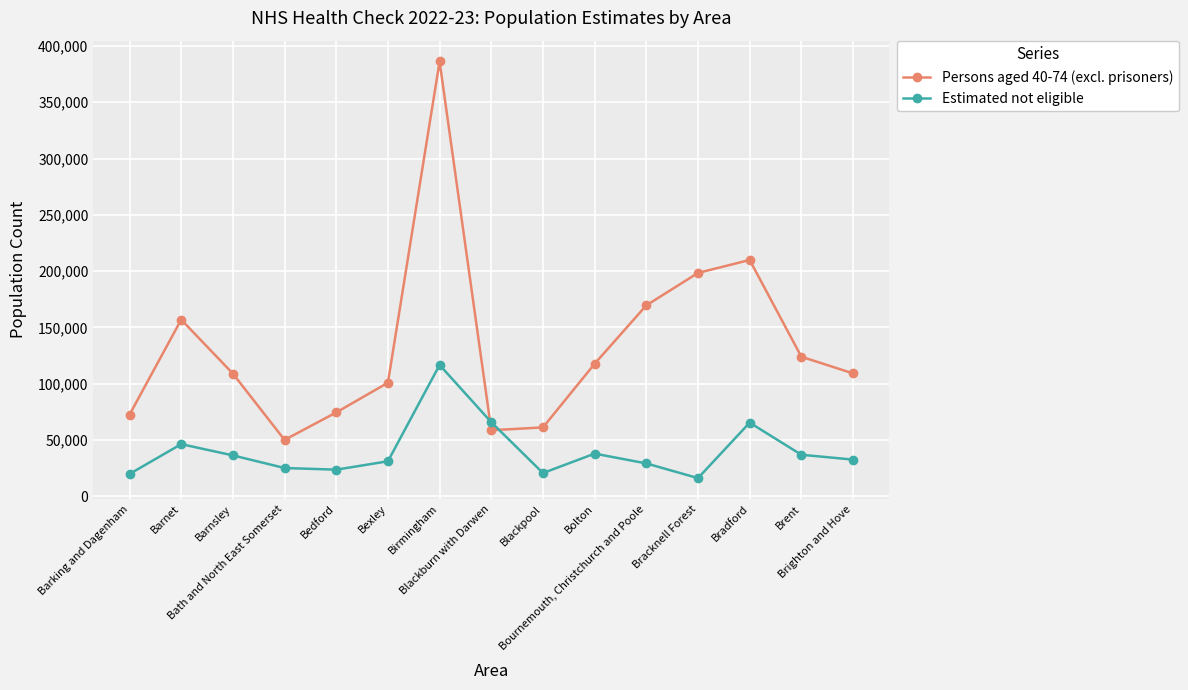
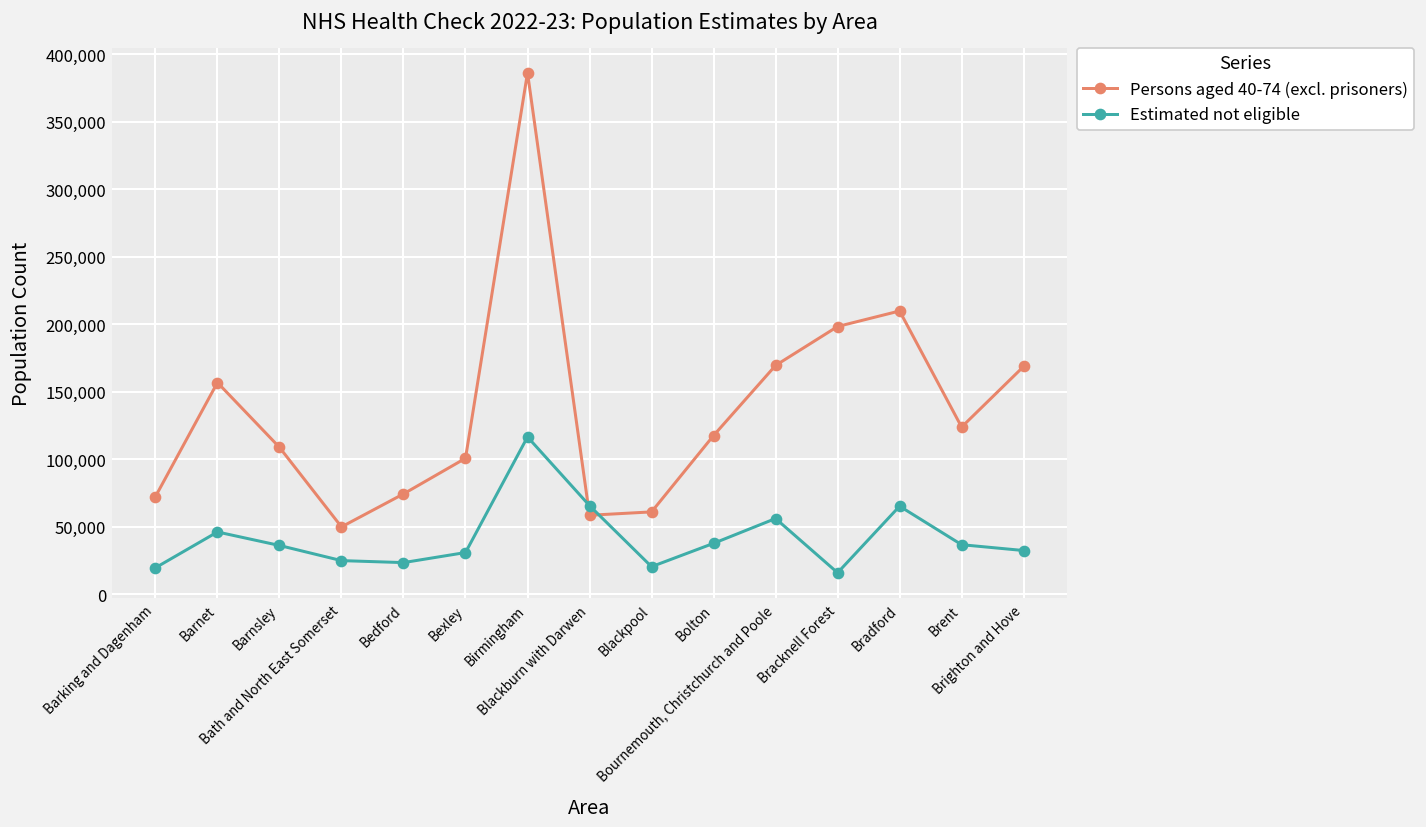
  {
    "Persons aged 40-74 (excl. prisoners)": {
      "Barking and Dagenham": "72,000",
      "Barnet": "157,000",
      "Barnsley": "109,000",
      "Bath and North East Somerset": "50,000",
      "Bedford": "74,000",
      "Bexley": "101,000",
      "Birmingham": "386,000",
      "Blackburn with Darwen": "59,000",
      "Blackpool": "61,000",
      "Bolton": "118,000",
      "Bournemouth, Christchurch and Poole": "170,000",
      "Bracknell Forest": "198,000",
      "Bradford": "210,000",
      "Brent": "124,000",
-     "Brighton and Hove": "109,000"
+     "Brighton and Hove": "169,000"
    },
    "Estimated not eligible": {
      "Barking and Dagenham": "20,000",
      "Barnet": "46,000",
      "Barnsley": "36,000",
      "Bath and North East Somerset": "25,000",
      "Bedford": "24,000",
      "Bexley": "31,000",
      "Birmingham": "117,000",
      "Blackburn with Darwen": "66,000",
      "Blackpool": "21,000",
      "Bolton": "38,000",
-     "Bournemouth, Christchurch and Poole": "29,000",
+     "Bournemouth, Christchurch and Poole": "56,000",
      "Bracknell Forest": "16,000",
      "Bradford": "65,000",
      "Brent": "37,000",
      "Brighton and Hove": "32,000"
    }
  }
